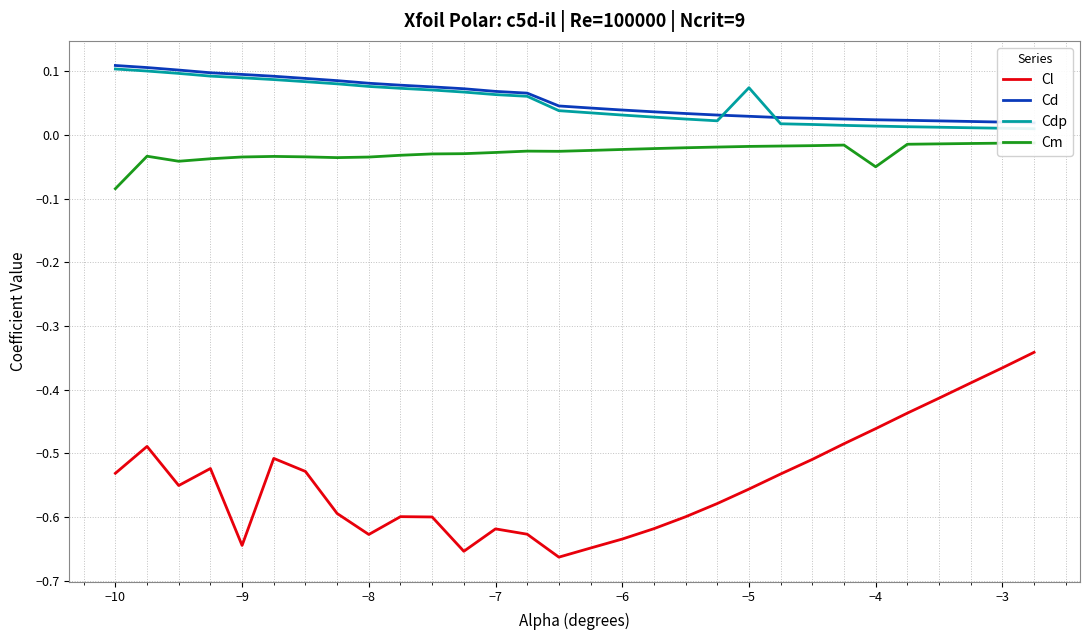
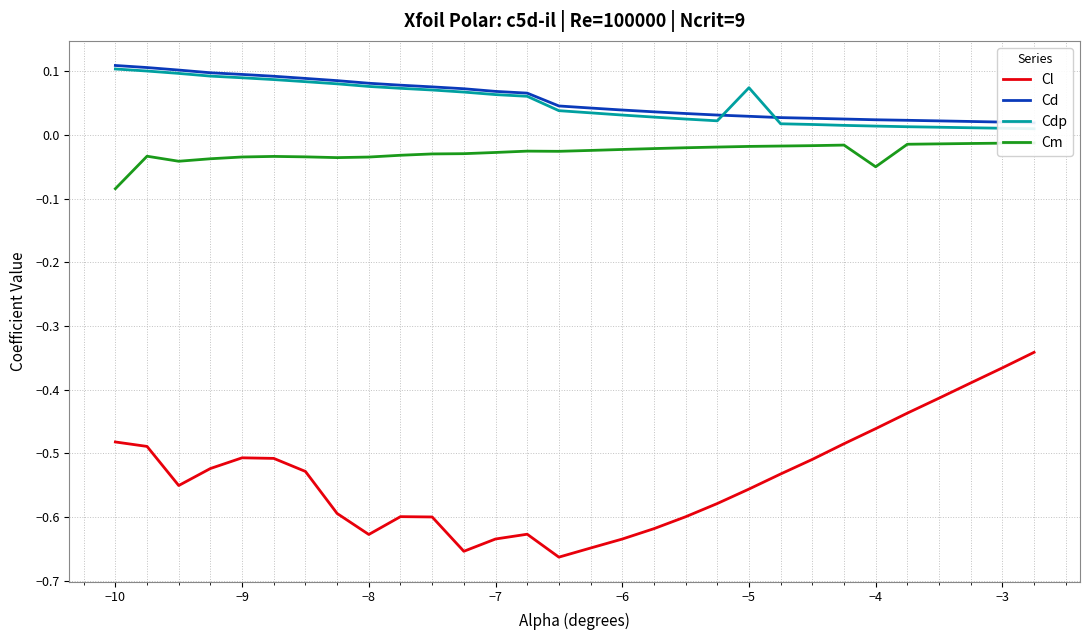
  {
    "Cl": {
-     "−10": -0.53,
-     "−9": -0.64,
+     "−10": -0.48,
+     "−9": -0.51,
      "−8": -0.63,
-     "−7": -0.62,
+     "−7": -0.63,
      "−6": -0.63,
      "−5": -0.56,
      "−4": -0.46,
      "−3": -0.37
    },
    "Cd": {
      "−10": 0.11,
      "−9": 0.10,
      "−8": 0.08,
      "−7": 0.07,
      "−6": 0.04,
      "−5": 0.03,
      "−4": 0.02
    },
    "Cdp": {
      "−10": 0.10,
      "−9": 0.09,
      "−8": 0.08,
      "−7": 0.06,
      "−6": 0.03,
      "−5": 0.07,
      "−4": 0.01
    },
    "Cm": {
      "−10": -0.08,
      "−9": -0.03,
      "−8": -0.03,
      "−7": -0.03,
      "−6": -0.02,
      "−5": -0.02,
      "−4": -0.05
    }
  }
